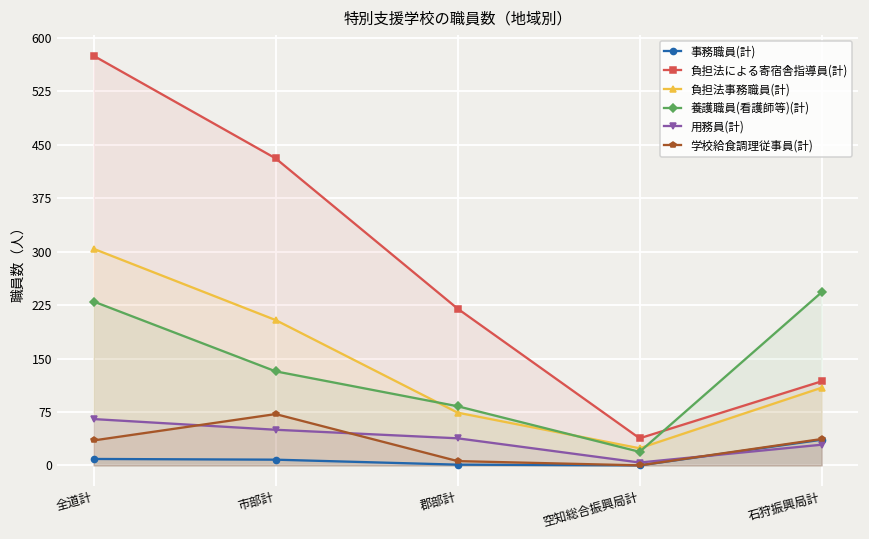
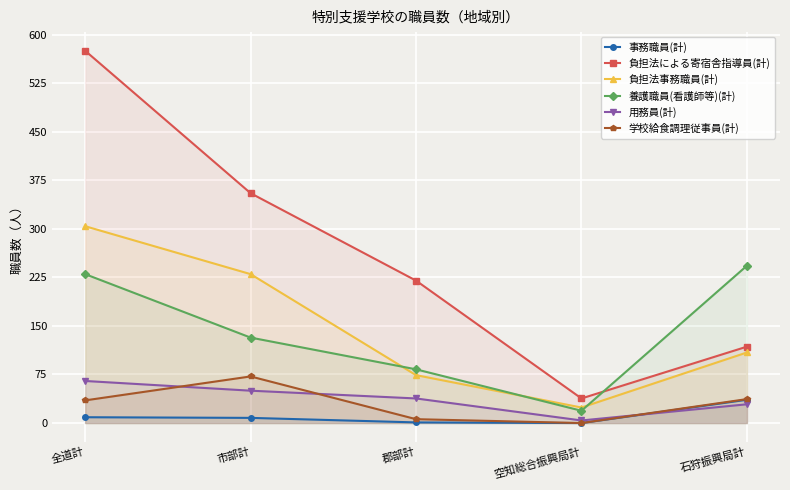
  {
    "事務職員(計)": {
      "全道計": 10,
      "市部計": 10,
      "郡部計": 0
    },
    "負担法による寄宿舎指導員(計)": {
      "全道計": 580,
-     "市部計": 430,
+     "市部計": 360,
      "郡部計": 220,
      "空知総合振興局計": 40,
      "石狩振興局計": 120
    },
    "負担法事務職員(計)": {
      "全道計": 300,
-     "市部計": 200,
+     "市部計": 230,
      "郡部計": 70,
      "空知総合振興局計": 20,
      "石狩振興局計": 110
    },
    "養護職員(看護師等)(計)": {
      "全道計": 230,
      "市部計": 130,
      "郡部計": 80,
      "空知総合振興局計": 20,
      "石狩振興局計": 240
    },
    "用務員(計)": {
      "全道計": 70,
      "市部計": 50,
      "郡部計": 40,
      "空知総合振興局計": 0,
      "石狩振興局計": 30
    },
    "学校給食調理従事員(計)": {
      "全道計": 40,
      "市部計": 70,
      "郡部計": 10
    }
  }
